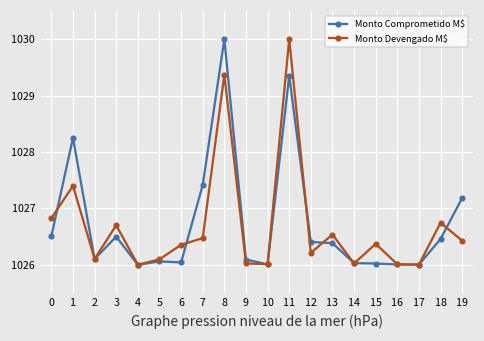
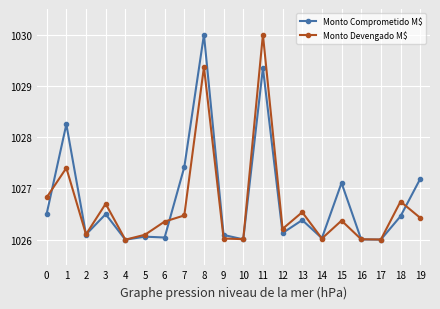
  {
    "Monto Comprometido M$": {
      "0": 1026.5,
      "1": 1028.3,
      "3": 1026.5,
      "6": 1026.0,
      "7": 1027.4,
      "8": 1030.0,
      "9": 1026.1,
      "11": 1029.3,
-     "12": 1026.4,
+     "12": 1026.1,
      "13": 1026.4,
-     "15": 1026.0,
+     "15": 1027.1,
      "18": 1026.5,
      "19": 1027.2
    },
    "Monto Devengado M$": {
      "0": 1026.8,
      "1": 1027.4,
      "3": 1026.7,
      "6": 1026.4,
      "7": 1026.5,
      "8": 1029.4,
      "9": 1026.0,
      "11": 1030.0,
      "12": 1026.2,
      "13": 1026.5,
      "15": 1026.4,
      "18": 1026.7,
      "19": 1026.4
    }
  }
